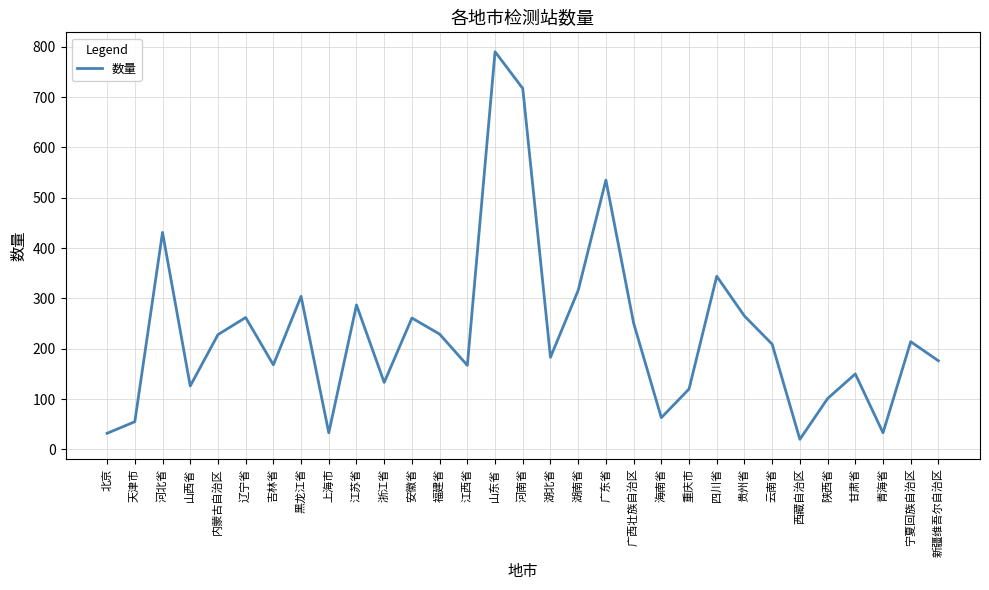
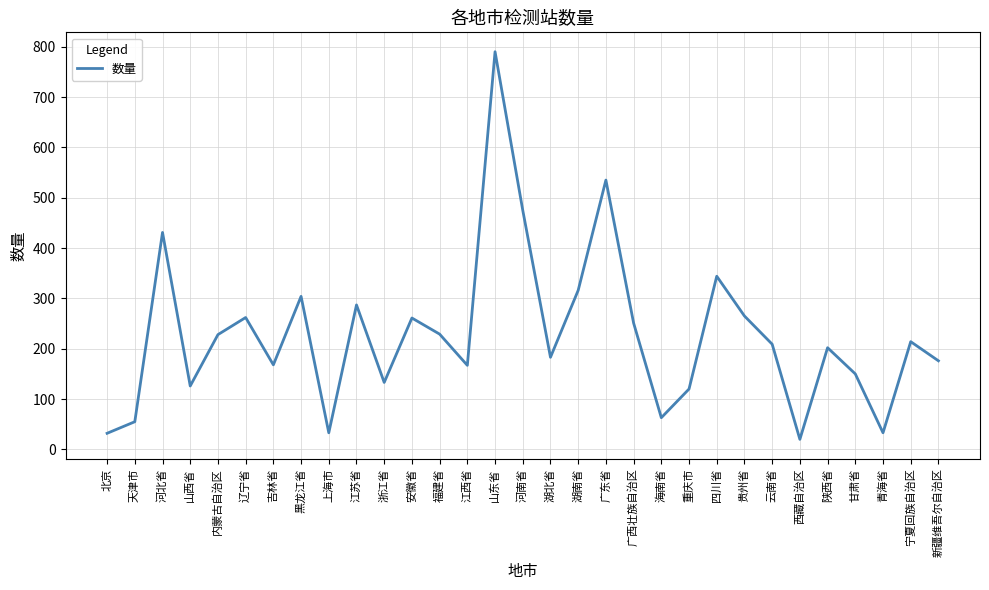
  {
    "北京": 30,
    "天津市": 60,
    "河北省": 430,
    "山西省": 130,
    "内蒙古自治区": 230,
    "辽宁省": 260,
    "吉林省": 170,
    "黑龙江省": 300,
    "上海市": 30,
    "江苏省": 290,
    "浙江省": 130,
    "安徽省": 260,
    "福建省": 230,
    "江西省": 170,
    "山东省": 790,
-   "河南省": 720,
+   "河南省": 480,
    "湖北省": 180,
    "湖南省": 320,
    "广东省": 540,
    "广西壮族自治区": 250,
    "海南省": 60,
    "重庆市": 120,
    "四川省": 340,
    "贵州省": 270,
    "云南省": 210,
    "西藏自治区": 20,
-   "陕西省": 100,
+   "陕西省": 200,
    "甘肃省": 150,
    "青海省": 30,
    "宁夏回族自治区": 210,
    "新疆维吾尔自治区": 180
  }
